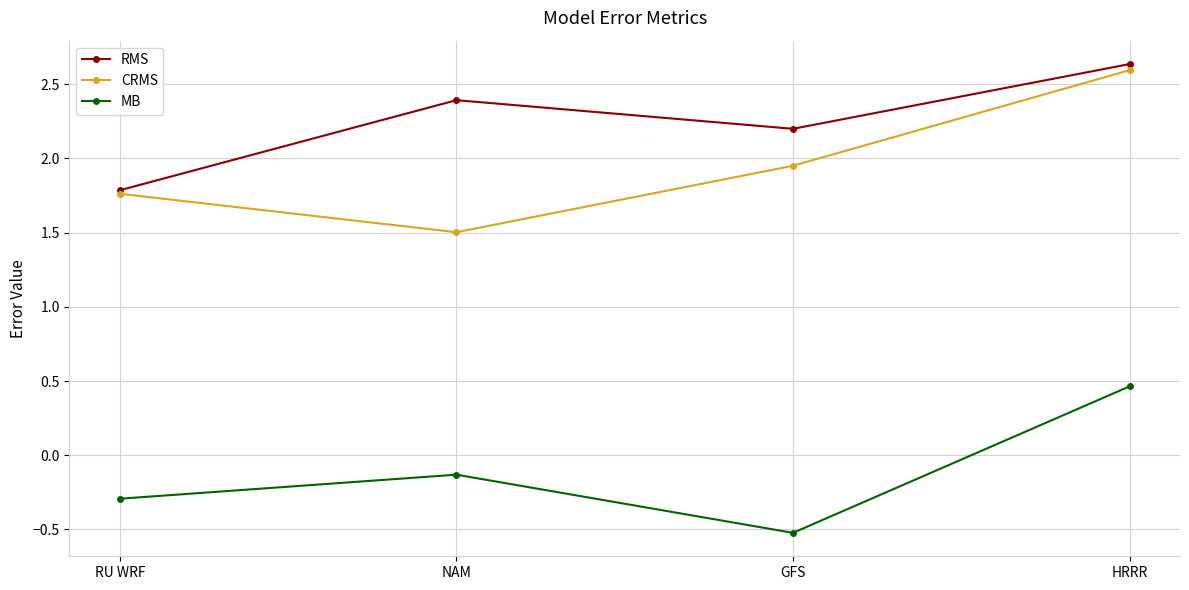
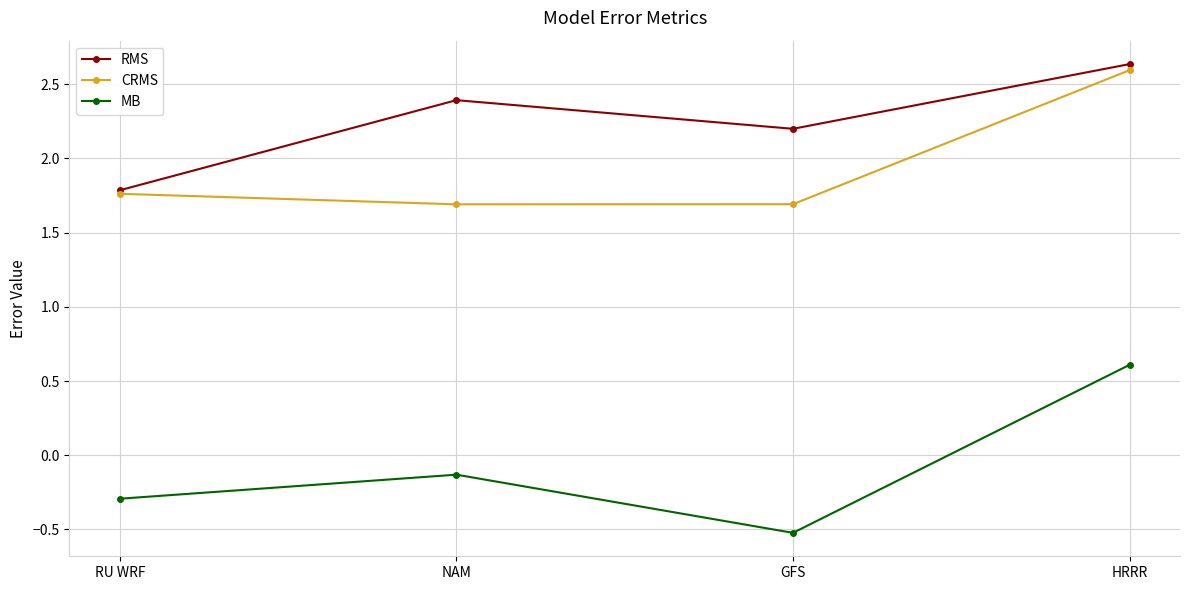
  {
    "RMS": {
      "RU WRF": 1.79,
      "NAM": 2.39,
      "GFS": 2.20,
      "HRRR": 2.64
    },
    "CRMS": {
      "RU WRF": 1.76,
-     "NAM": 1.50,
-     "GFS": 1.95,
+     "NAM": 1.69,
+     "GFS": 1.69,
      "HRRR": 2.60
    },
    "MB": {
      "RU WRF": -0.29,
      "NAM": -0.13,
      "GFS": -0.52,
-     "HRRR": 0.46
+     "HRRR": 0.61
    }
  }
